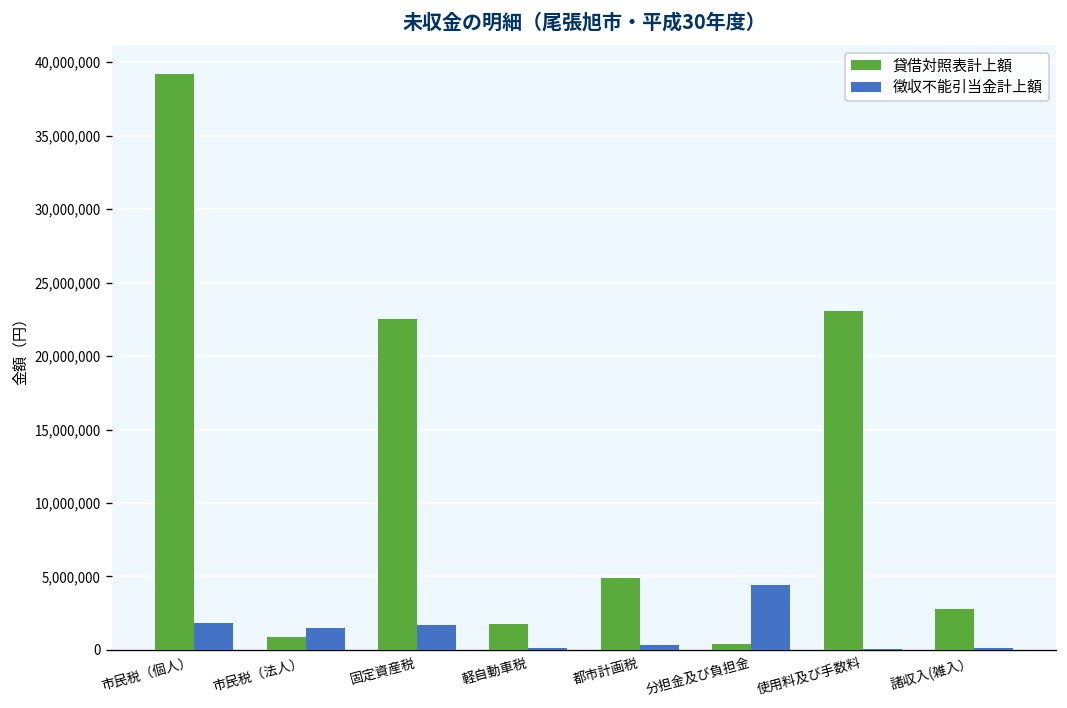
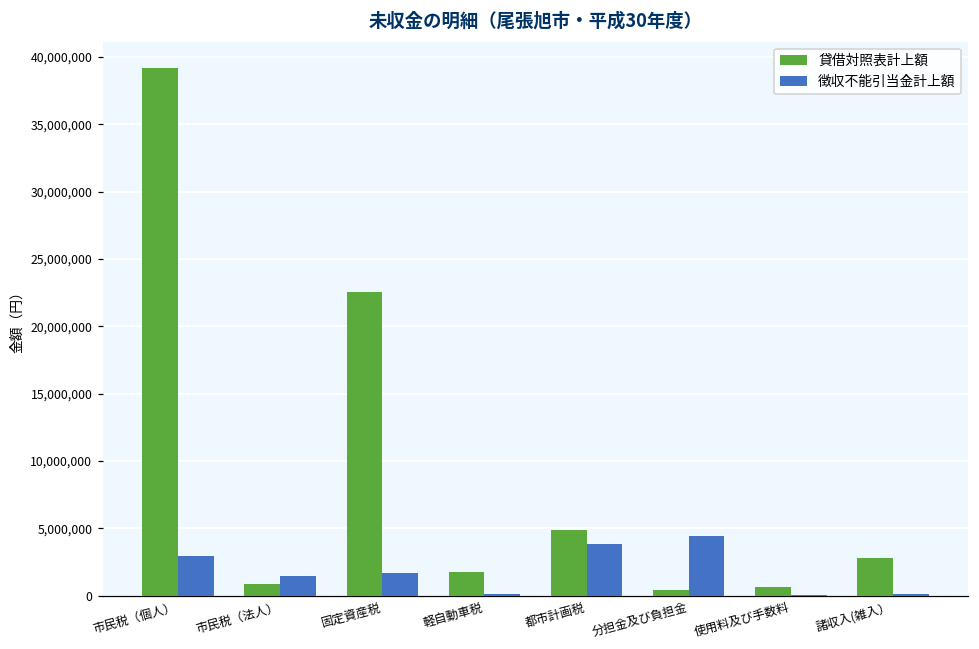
  {
    "貸借対照表計上額": {
      "市民税（個人）": "39,200,000",
      "市民税（法人）": "900,000",
      "固定資産税": "22,500,000",
      "軽自動車税": "1,700,000",
      "都市計画税": "4,900,000",
      "分担金及び負担金": "400,000",
-     "使用料及び手数料": "23,000,000",
+     "使用料及び手数料": "600,000",
      "諸収入(雑入）": "2,800,000"
    },
    "徴収不能引当金計上額": {
-     "市民税（個人）": "1,800,000",
+     "市民税（個人）": "2,900,000",
      "市民税（法人）": "1,500,000",
      "固定資産税": "1,700,000",
-     "都市計画税": "400,000",
+     "都市計画税": "3,900,000",
      "分担金及び負担金": "4,400,000"
    }
  }
